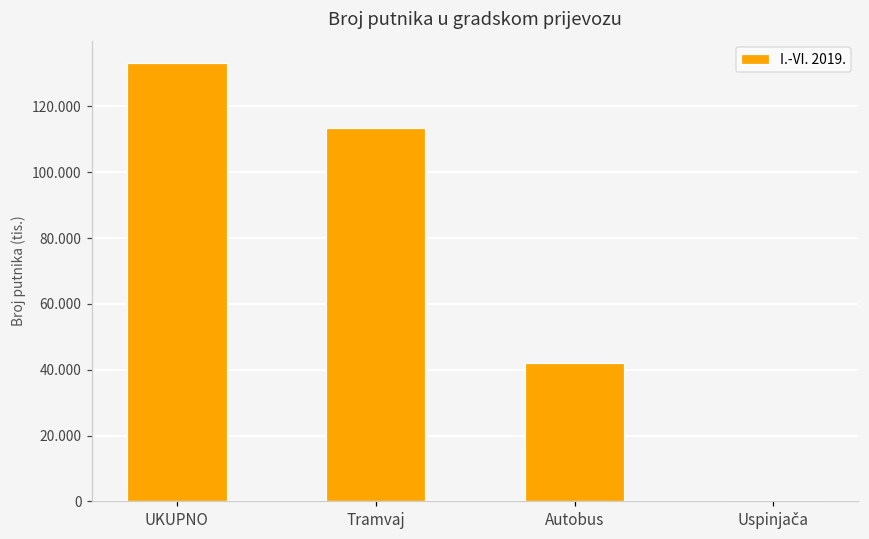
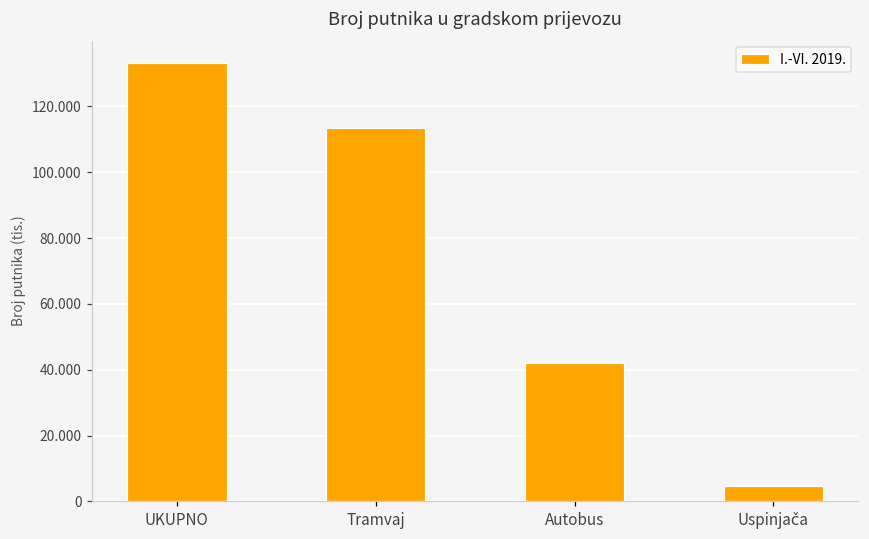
  {
    "UKUPNO": 133,
    "Tramvaj": 113,
    "Autobus": 42,
-   "Uspinjača": 0
+   "Uspinjača": 5
  }
